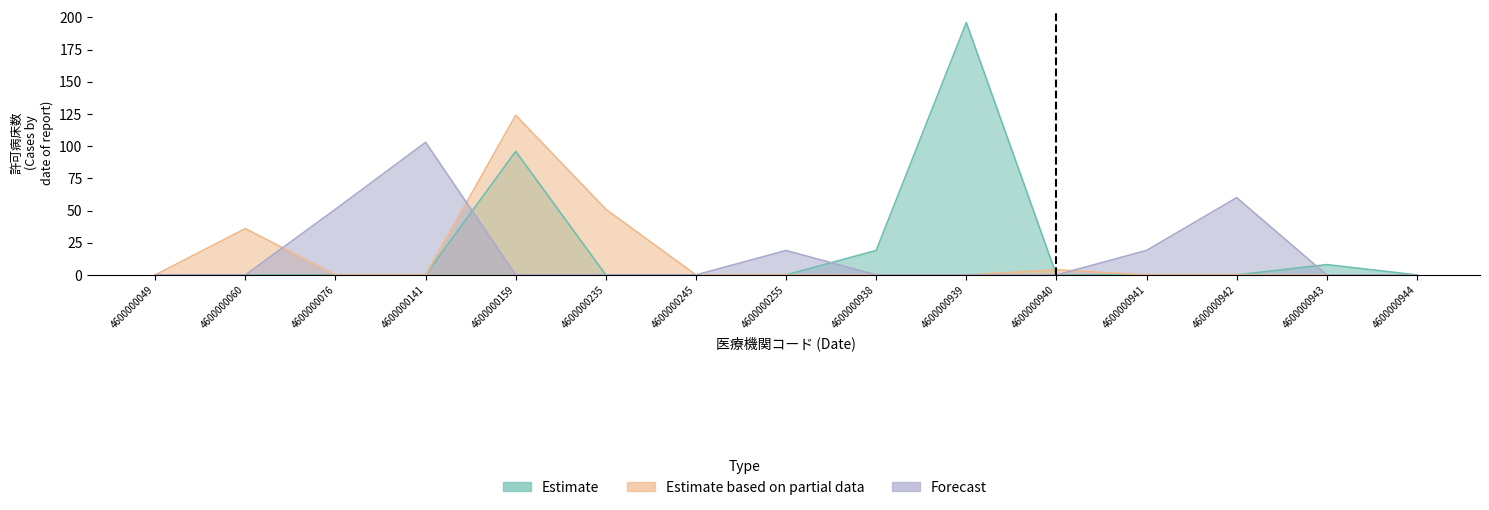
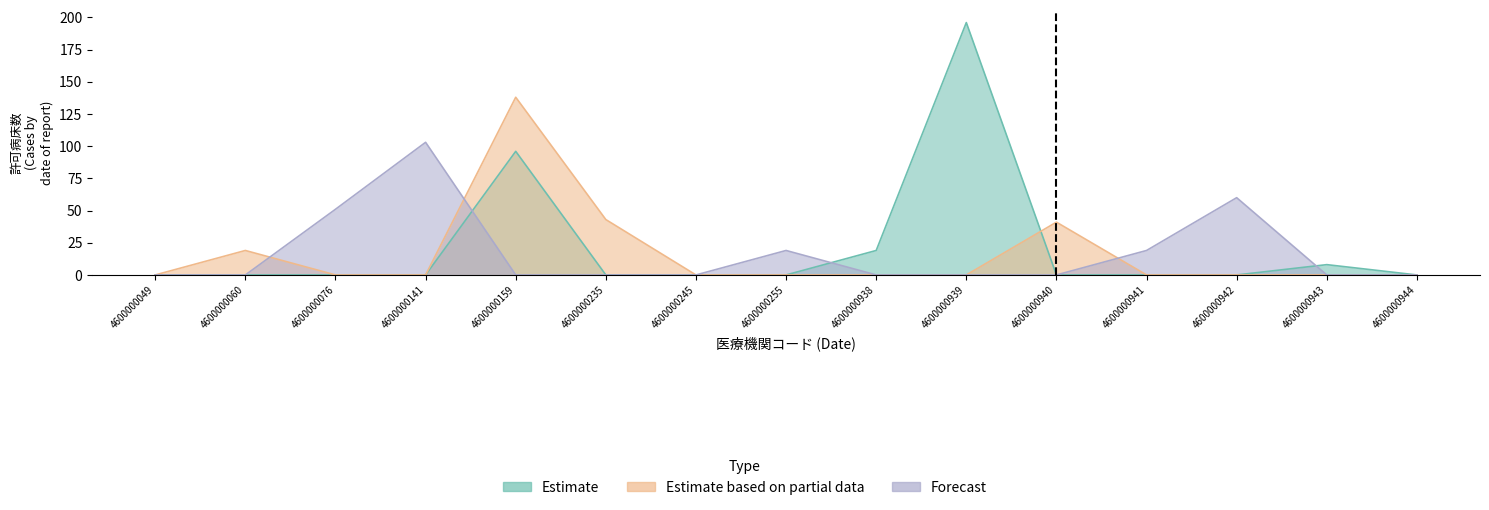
  {
    "Estimate based on partial data": {
-     "4600000060": 36,
-     "4600000159": 124,
-     "4600000235": 51,
-     "4600000940": 4
+     "4600000060": 19,
+     "4600000159": 138,
+     "4600000235": 43,
+     "4600000940": 41
    }
  }
